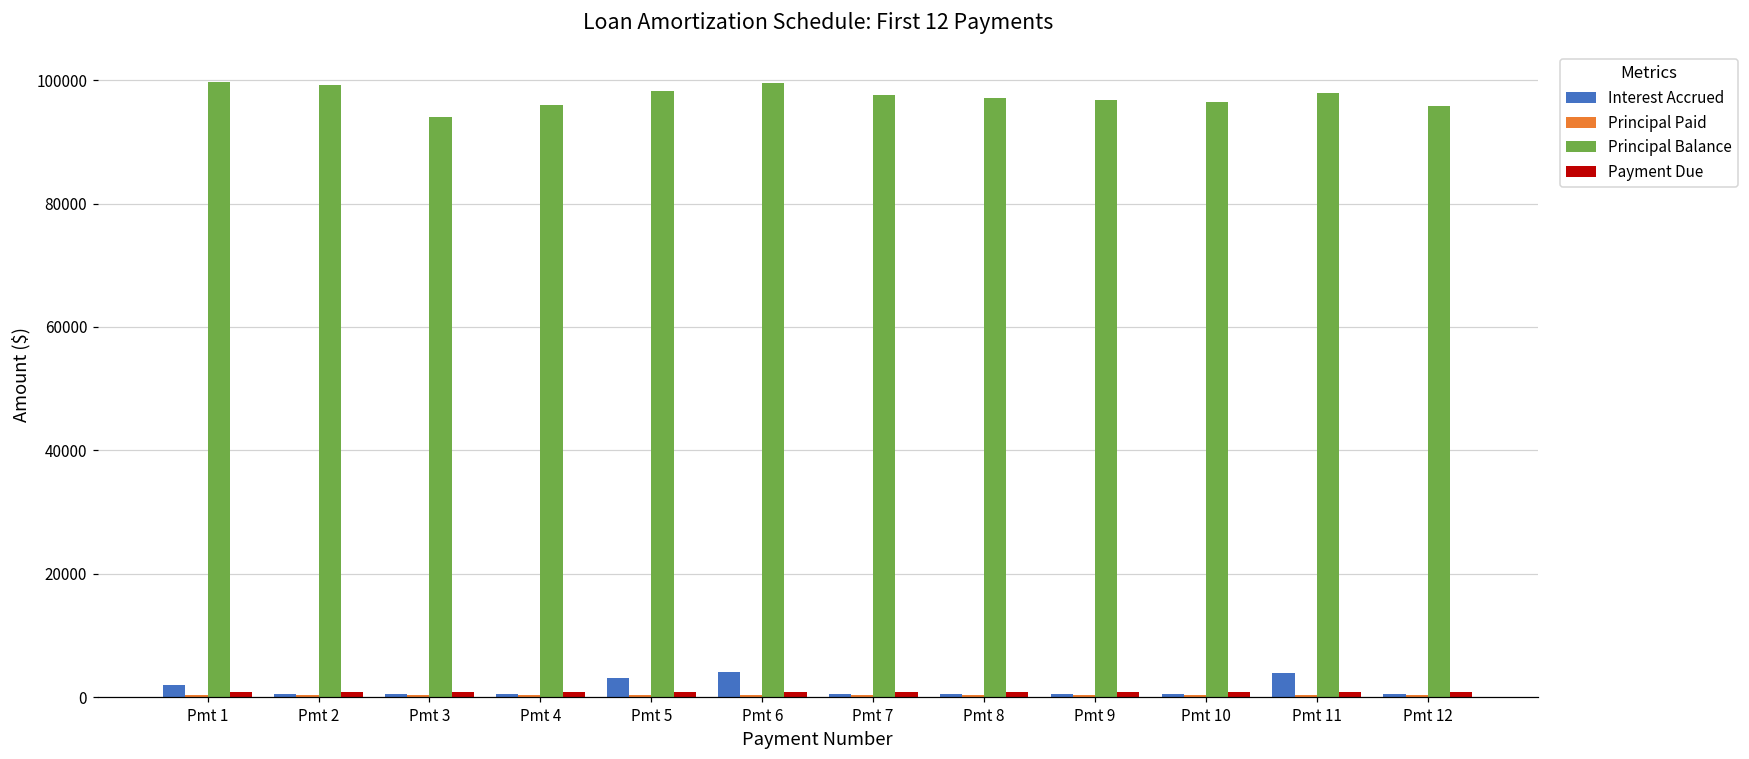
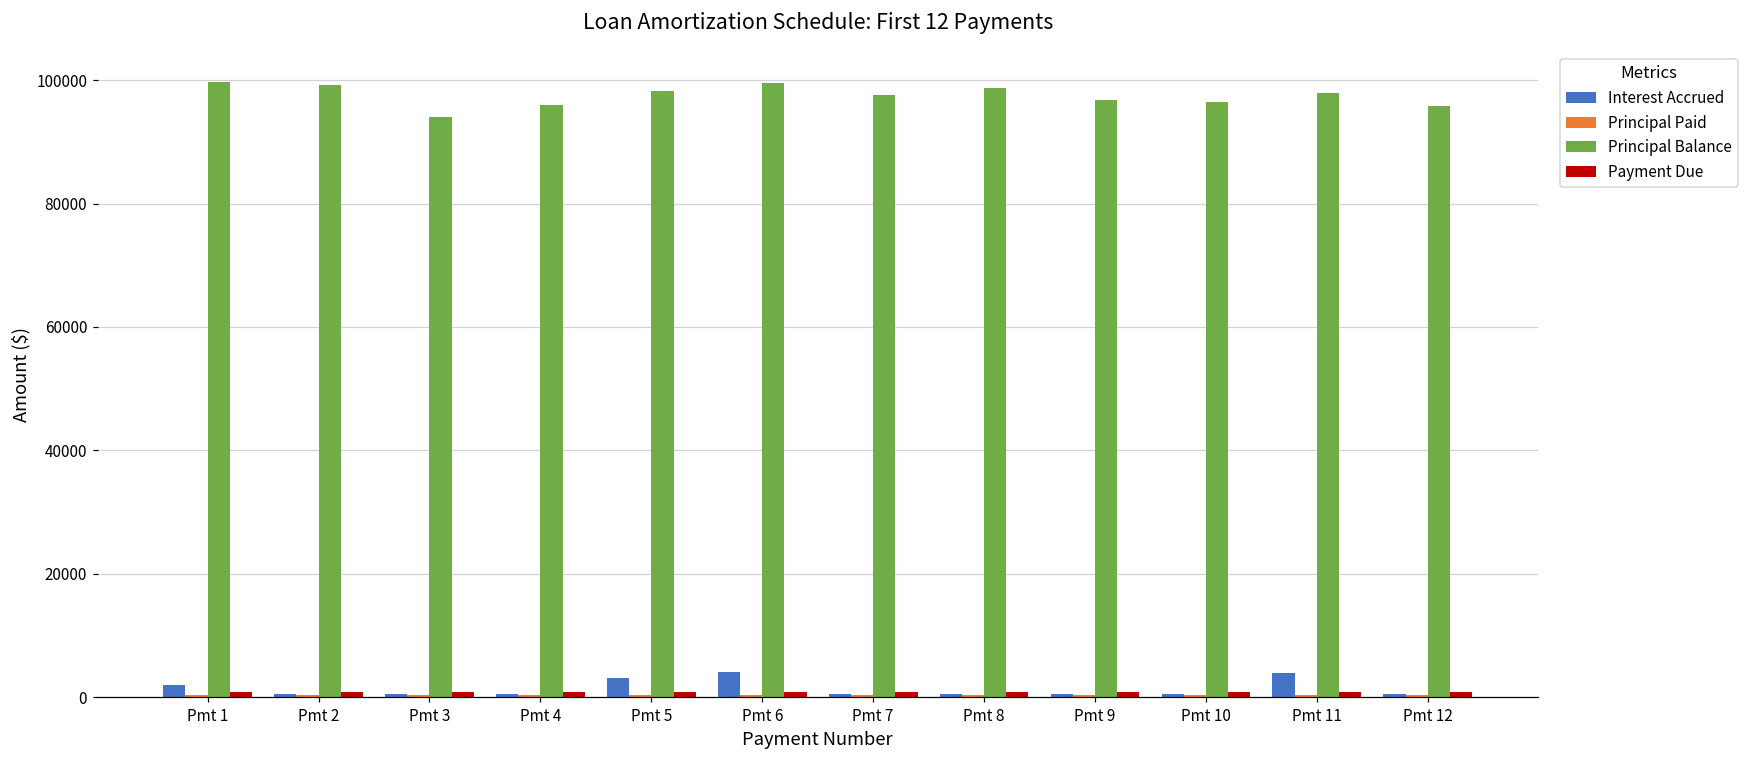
  {
    "Interest Accrued": {
      "Pmt 1": 2000,
      "Pmt 2": 0,
      "Pmt 3": 1000,
      "Pmt 4": 0,
      "Pmt 5": 3000,
      "Pmt 6": 4000,
      "Pmt 7": 0,
      "Pmt 8": 0,
      "Pmt 9": 0,
      "Pmt 10": 0,
      "Pmt 11": 4000,
      "Pmt 12": 0
    },
    "Principal Balance": {
      "Pmt 1": 100000,
      "Pmt 2": 99000,
      "Pmt 3": 94000,
      "Pmt 4": 96000,
      "Pmt 5": 98000,
      "Pmt 6": 99000,
      "Pmt 7": 98000,
-     "Pmt 8": 97000,
+     "Pmt 8": 99000,
      "Pmt 9": 97000,
      "Pmt 10": 96000,
      "Pmt 11": 98000,
      "Pmt 12": 96000
    },
    "Payment Due": {
      "Pmt 1": 1000,
      "Pmt 2": 1000,
      "Pmt 3": 1000,
      "Pmt 4": 1000,
      "Pmt 5": 1000,
      "Pmt 6": 1000,
      "Pmt 7": 1000,
      "Pmt 8": 1000,
      "Pmt 9": 1000,
      "Pmt 10": 1000,
      "Pmt 11": 1000,
      "Pmt 12": 1000
    }
  }
